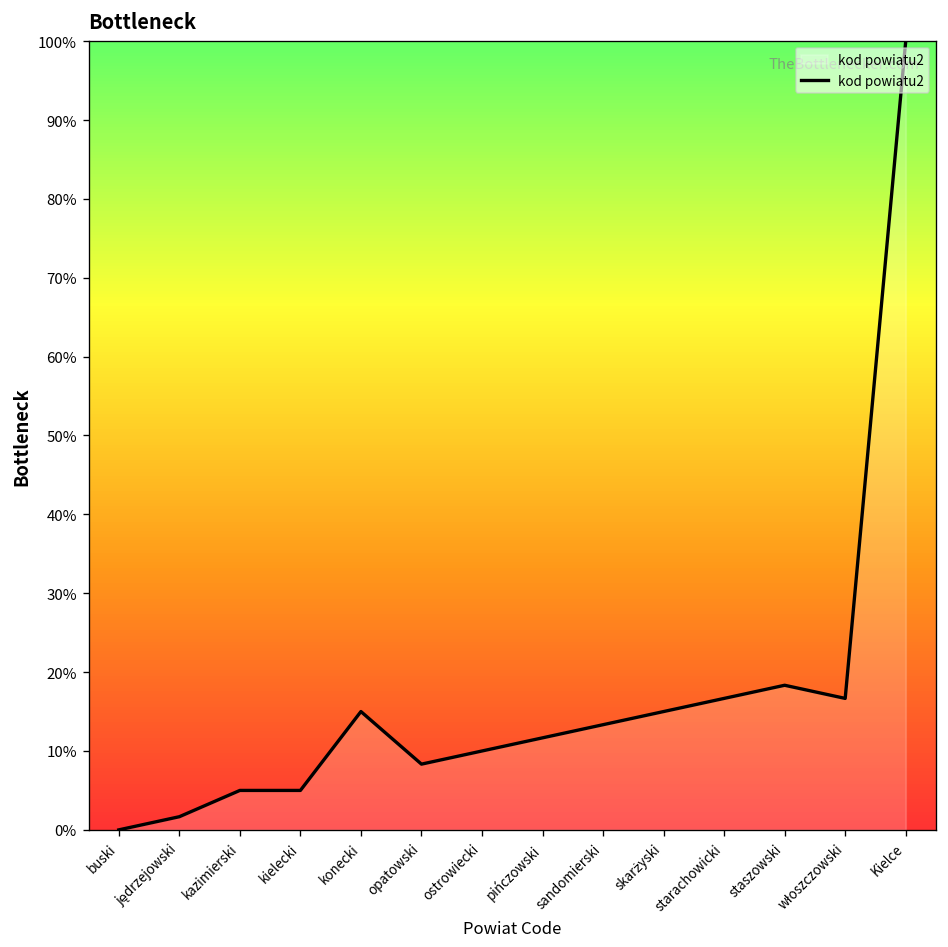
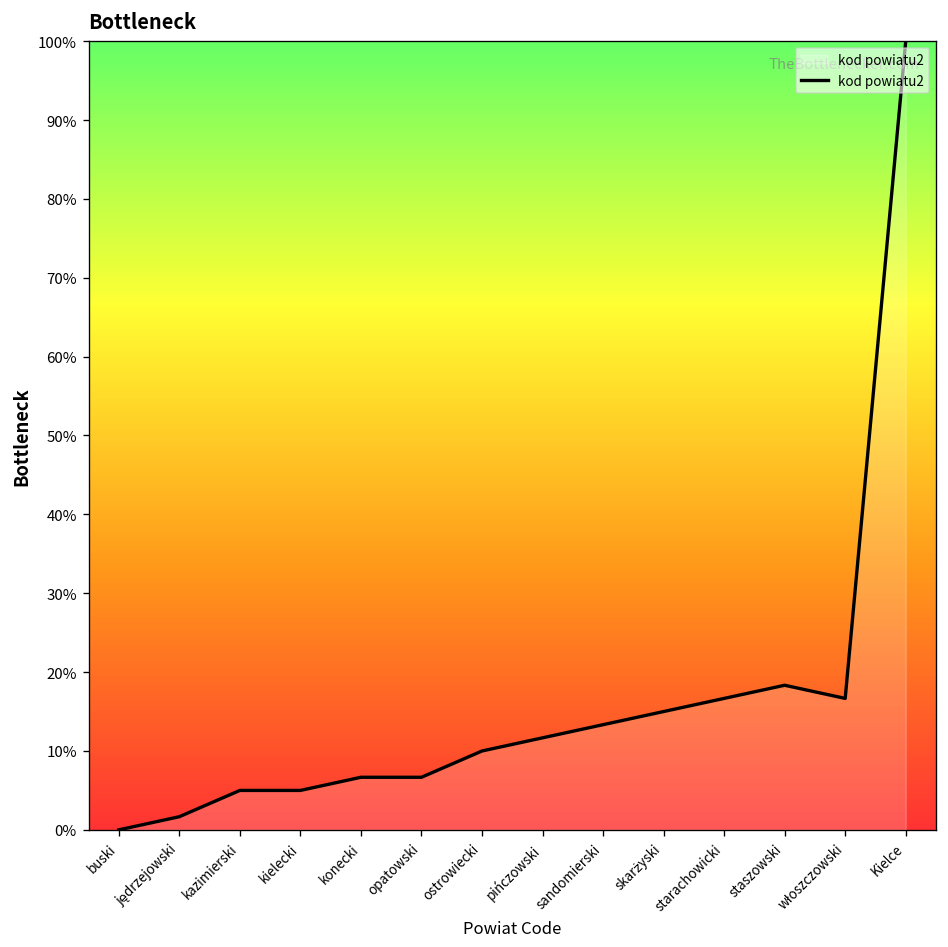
  {
    "buski": "0%",
    "jędrzejowski": "2%",
    "kazimierski": "5%",
    "kielecki": "5%",
-   "konecki": "15%",
-   "opatowski": "8%",
+   "konecki": "7%",
+   "opatowski": "7%",
    "ostrowiecki": "10%",
    "pińczowski": "12%",
    "sandomierski": "13%",
    "skarżyski": "15%",
    "starachowicki": "17%",
    "staszowski": "18%",
    "włoszczowski": "17%",
    "Kielce": "100%"
  }
